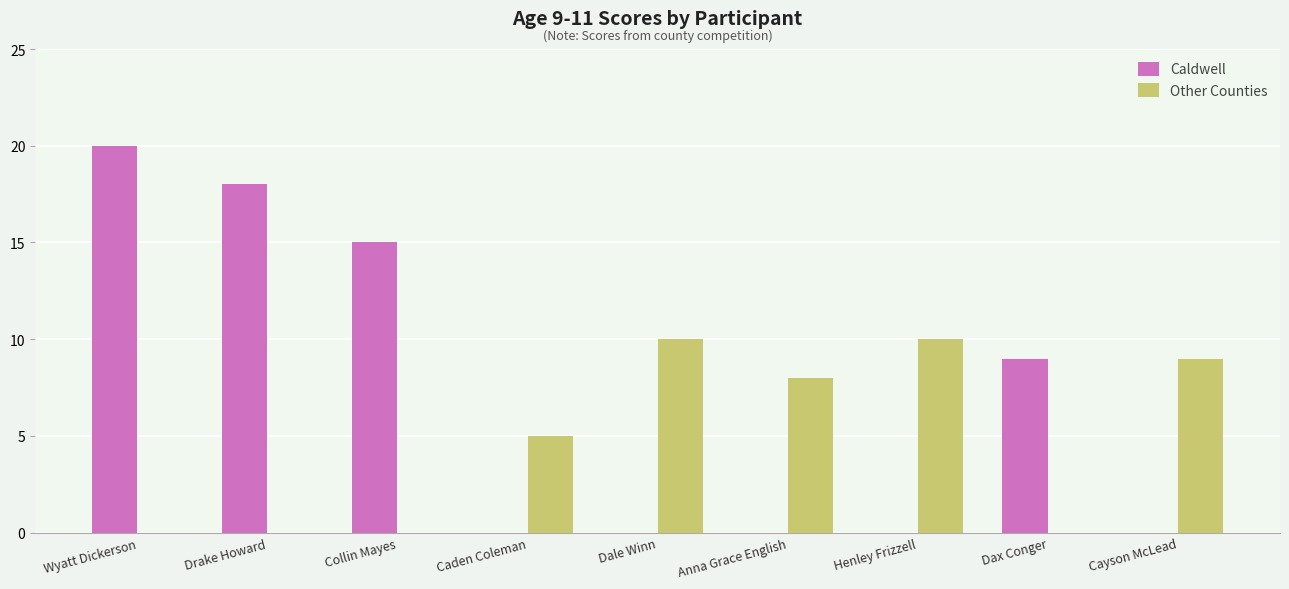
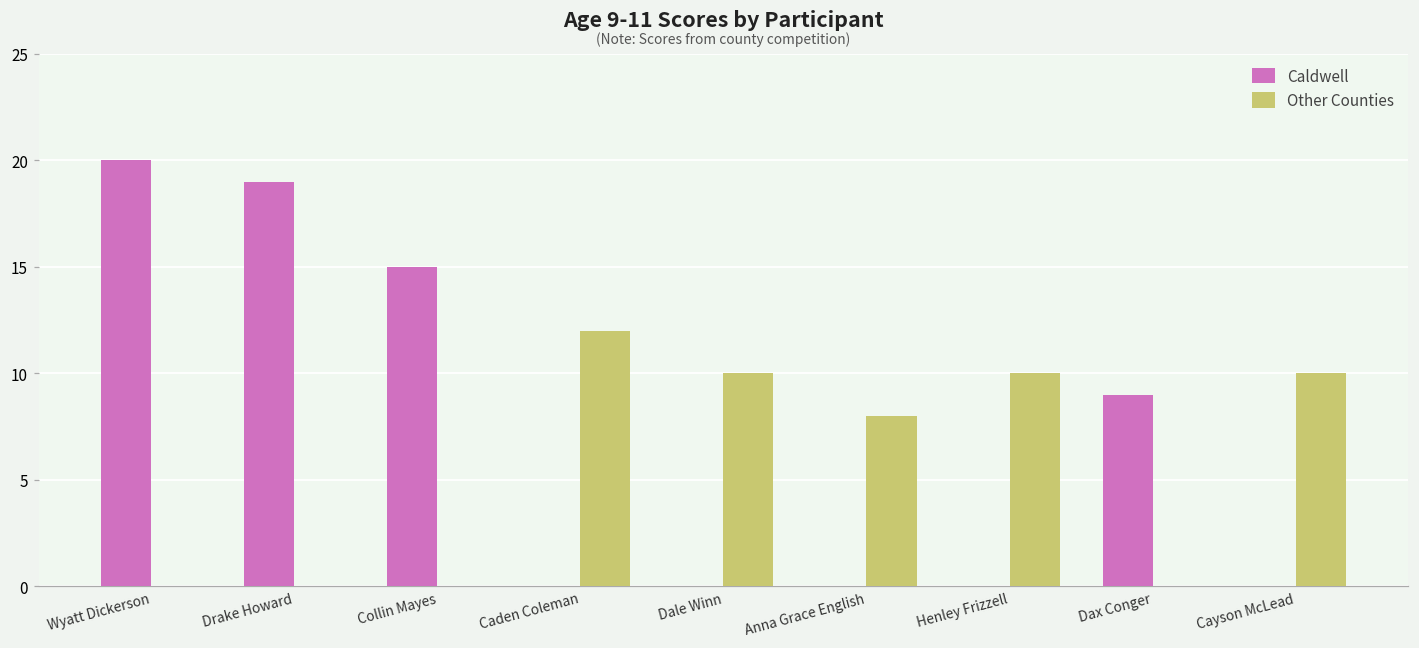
  {
    "Caldwell": {
      "Wyatt Dickerson": 20,
-     "Drake Howard": 18,
+     "Drake Howard": 19,
      "Collin Mayes": 15,
      "Caden Coleman": 0,
      "Dale Winn": 0,
      "Anna Grace English": 0,
      "Henley Frizzell": 0,
      "Dax Conger": 9,
      "Cayson McLead": 0
    },
    "Other Counties": {
      "Wyatt Dickerson": 0,
      "Drake Howard": 0,
      "Collin Mayes": 0,
-     "Caden Coleman": 5,
+     "Caden Coleman": 12,
      "Dale Winn": 10,
      "Anna Grace English": 8,
      "Henley Frizzell": 10,
      "Dax Conger": 0,
-     "Cayson McLead": 9
+     "Cayson McLead": 10
    }
  }
